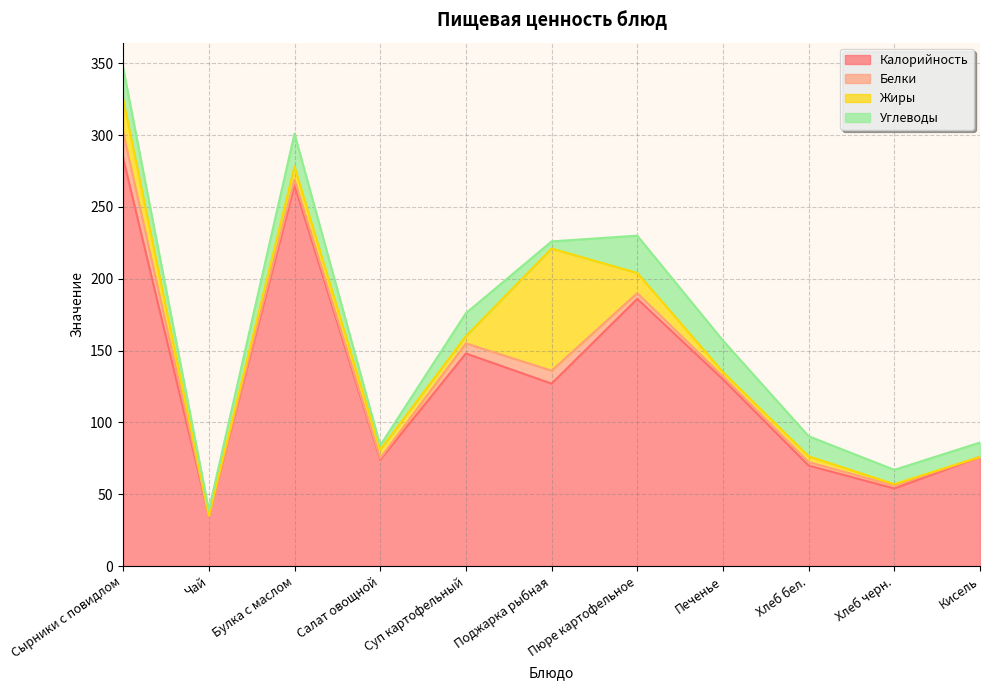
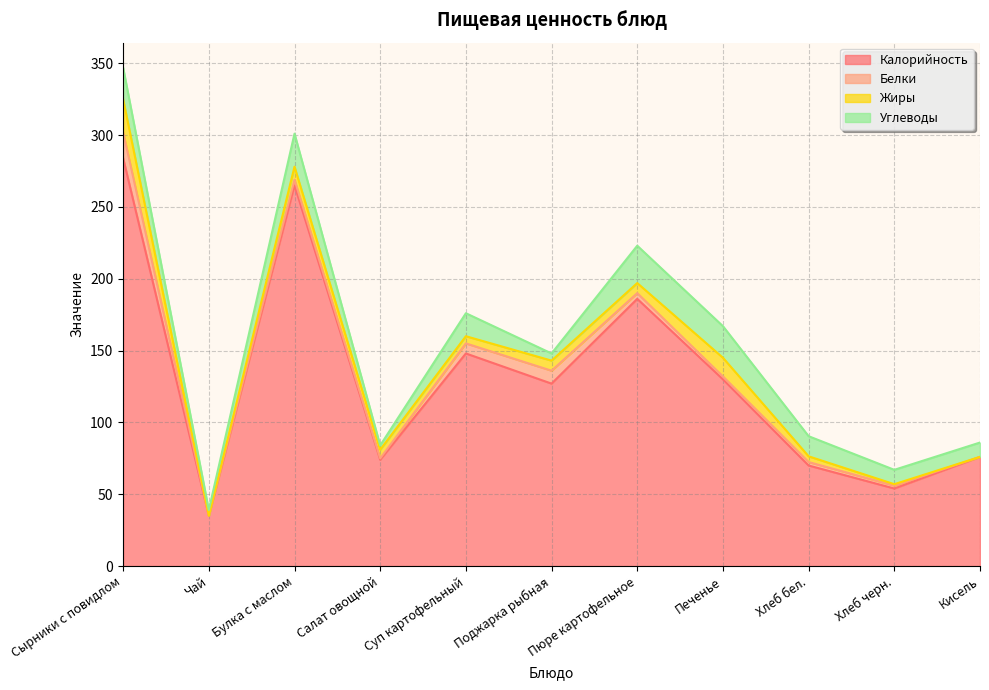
  {
    "Жиры": {
      "Сырники с повидлом": 23,
      "Булка с маслом": 9,
      "Салат овощной": 6,
      "Суп картофельный": 5,
-     "Поджарка рыбная": 85,
-     "Пюре картофельное": 14,
-     "Печенье": 3,
+     "Поджарка рыбная": 7,
+     "Пюре картофельное": 7,
+     "Печенье": 13,
      "Хлеб бел.": 4
    },
    "Углеводы": {
      "Сырники с повидлом": 22,
      "Чай": 4,
      "Булка с маслом": 23,
      "Салат овощной": 3,
      "Суп картофельный": 16,
      "Поджарка рыбная": 5,
      "Пюре картофельное": 26,
      "Печенье": 22,
      "Хлеб бел.": 14,
      "Хлеб черн.": 10,
      "Кисель": 10
    }
  }
